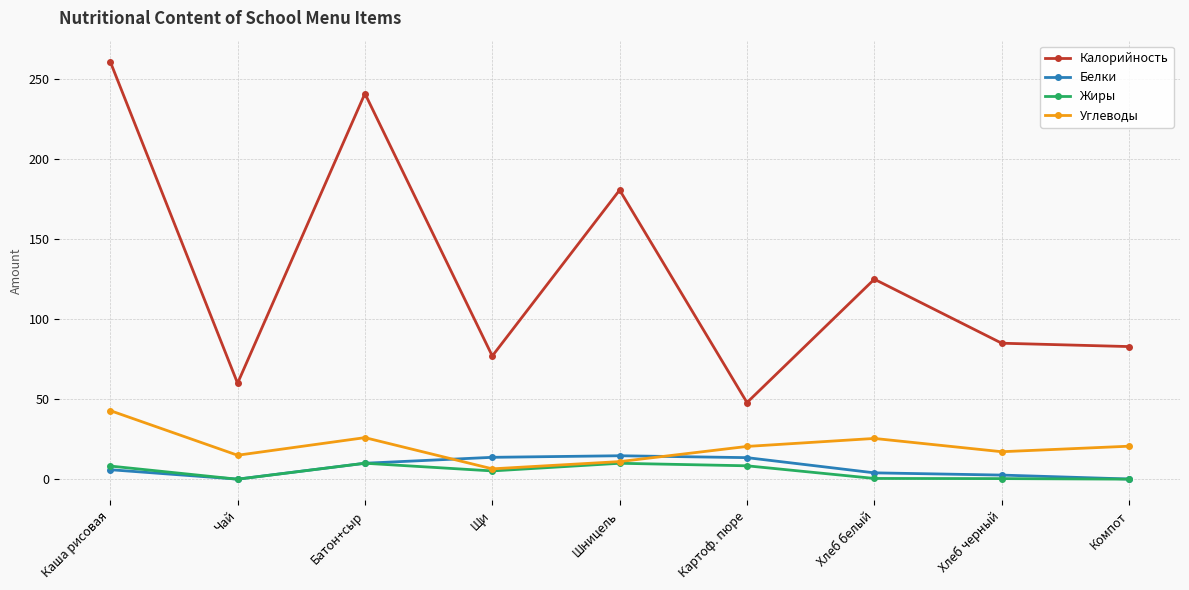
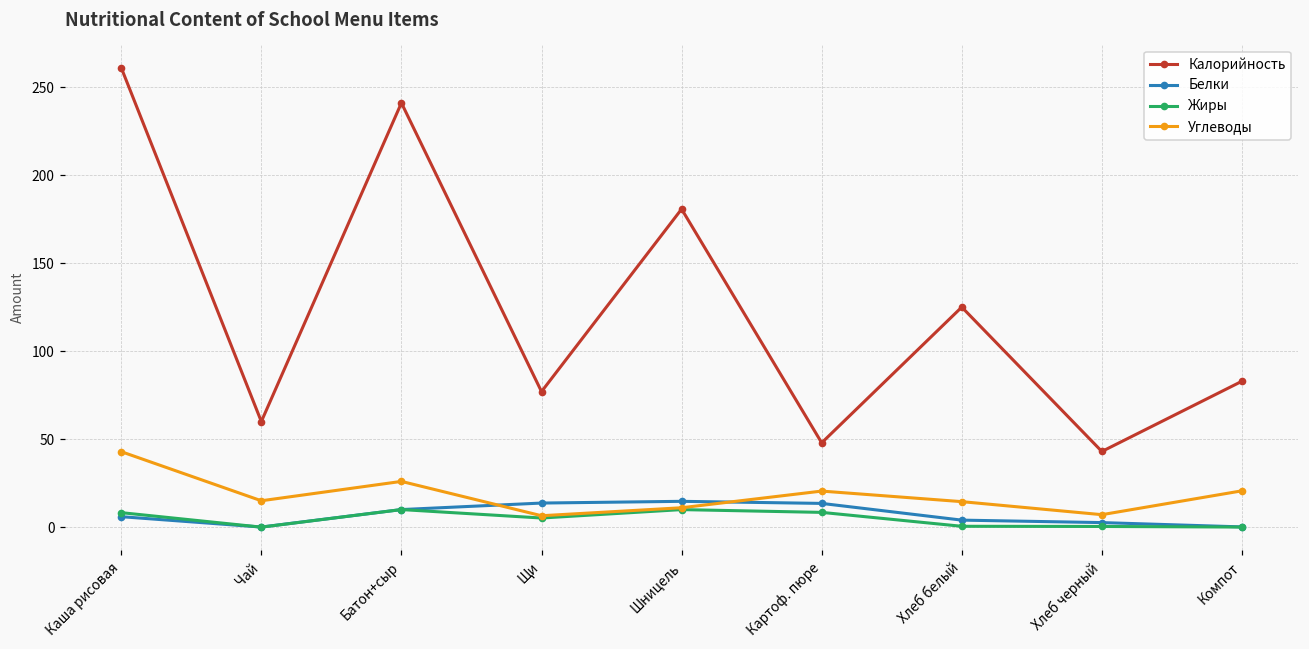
  {
    "Калорийность": {
      "Каша рисовая": 261,
      "Чай": 60,
      "Батон+сыр": 241,
      "Щи": 77,
      "Шницель": 181,
      "Картоф. пюре": 48,
      "Хлеб белый": 125,
-     "Хлеб черный": 85,
+     "Хлеб черный": 43,
      "Компот": 83
    },
    "Белки": {
      "Каша рисовая": 6,
      "Щи": 14,
      "Шницель": 15,
      "Картоф. пюре": 14,
      "Хлеб белый": 4,
      "Хлеб черный": 3
    },
    "Жиры": {
      "Каша рисовая": 8,
      "Картоф. пюре": 8,
      "Хлеб белый": 1,
      "Хлеб черный": 0
    },
    "Углеводы": {
      "Каша рисовая": 43,
      "Чай": 15,
      "Батон+сыр": 26,
      "Картоф. пюре": 21,
-     "Хлеб белый": 26,
-     "Хлеб черный": 17,
+     "Хлеб белый": 15,
+     "Хлеб черный": 7,
      "Компот": 21
    }
  }
